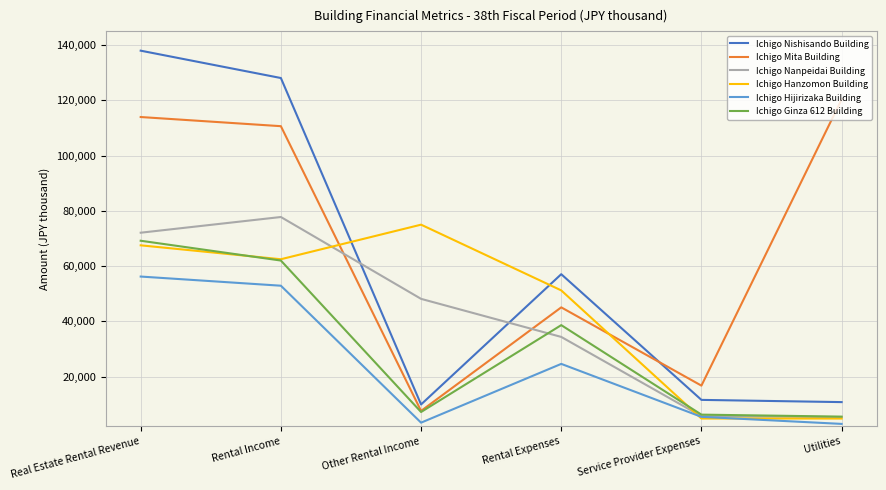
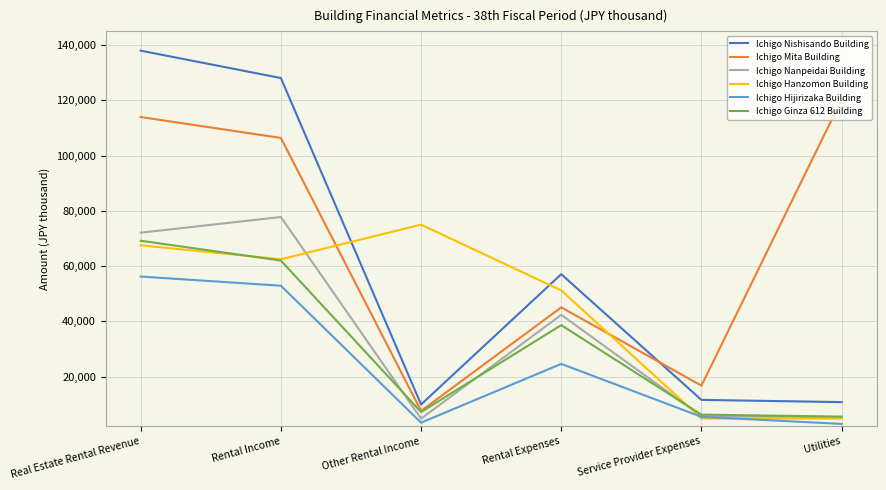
  {
    "Ichigo Mita Building": {
      "Real Estate Rental Revenue": "114,000",
-     "Rental Income": "111,000",
+     "Rental Income": "106,000",
      "Rental Expenses": "45,000",
      "Service Provider Expenses": "17,000"
    },
    "Ichigo Nanpeidai Building": {
      "Real Estate Rental Revenue": "72,000",
      "Rental Income": "78,000",
-     "Other Rental Income": "48,000",
-     "Rental Expenses": "34,000"
+     "Other Rental Income": "5,000",
+     "Rental Expenses": "42,000"
    },
    "Ichigo Hanzomon Building": {
      "Real Estate Rental Revenue": "68,000",
      "Other Rental Income": "75,000",
      "Rental Expenses": "51,000"
    },
    "Ichigo Ginza 612 Building": {
      "Real Estate Rental Revenue": "69,000",
      "Rental Expenses": "39,000"
    }
  }
